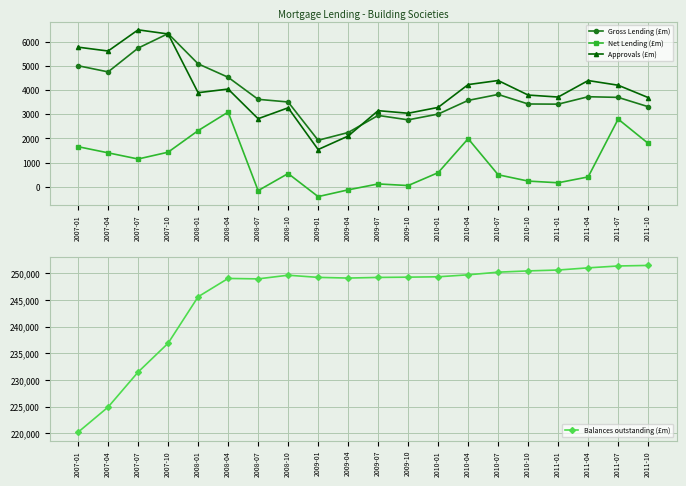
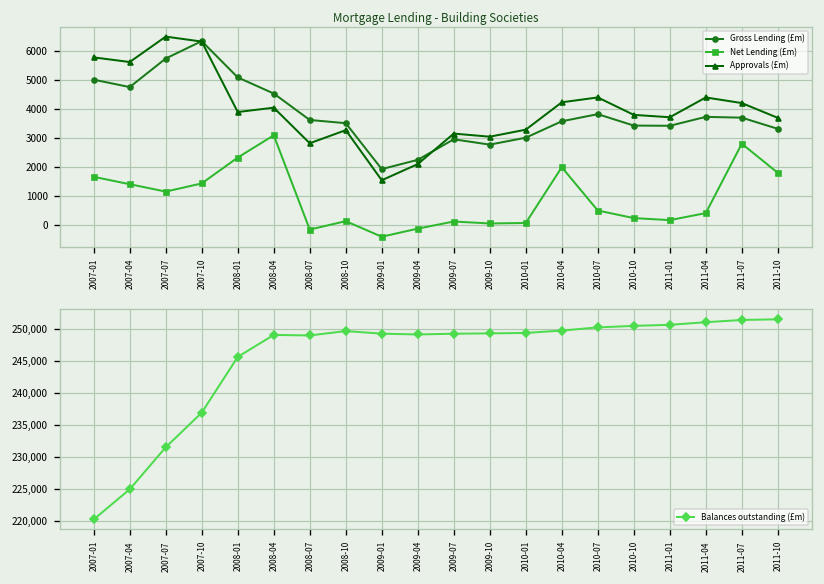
  {
    "Mortgage Lending - Building Societies": {
      "Net Lending (£m)": {
        "2007-01": 1700,
        "2007-04": 1400,
        "2007-07": 1100,
        "2007-10": 1400,
        "2008-01": 2300,
        "2008-04": 3100,
        "2008-07": -200,
-       "2008-10": 500,
+       "2008-10": 100,
        "2009-01": -400,
        "2009-04": -100,
        "2009-07": 100,
        "2009-10": 100,
-       "2010-01": 600,
+       "2010-01": 100,
        "2010-04": 2000,
        "2010-07": 500,
        "2010-10": 200,
        "2011-01": 200,
        "2011-04": 400,
        "2011-07": 2800,
        "2011-10": 1800
      }
    }
  }
